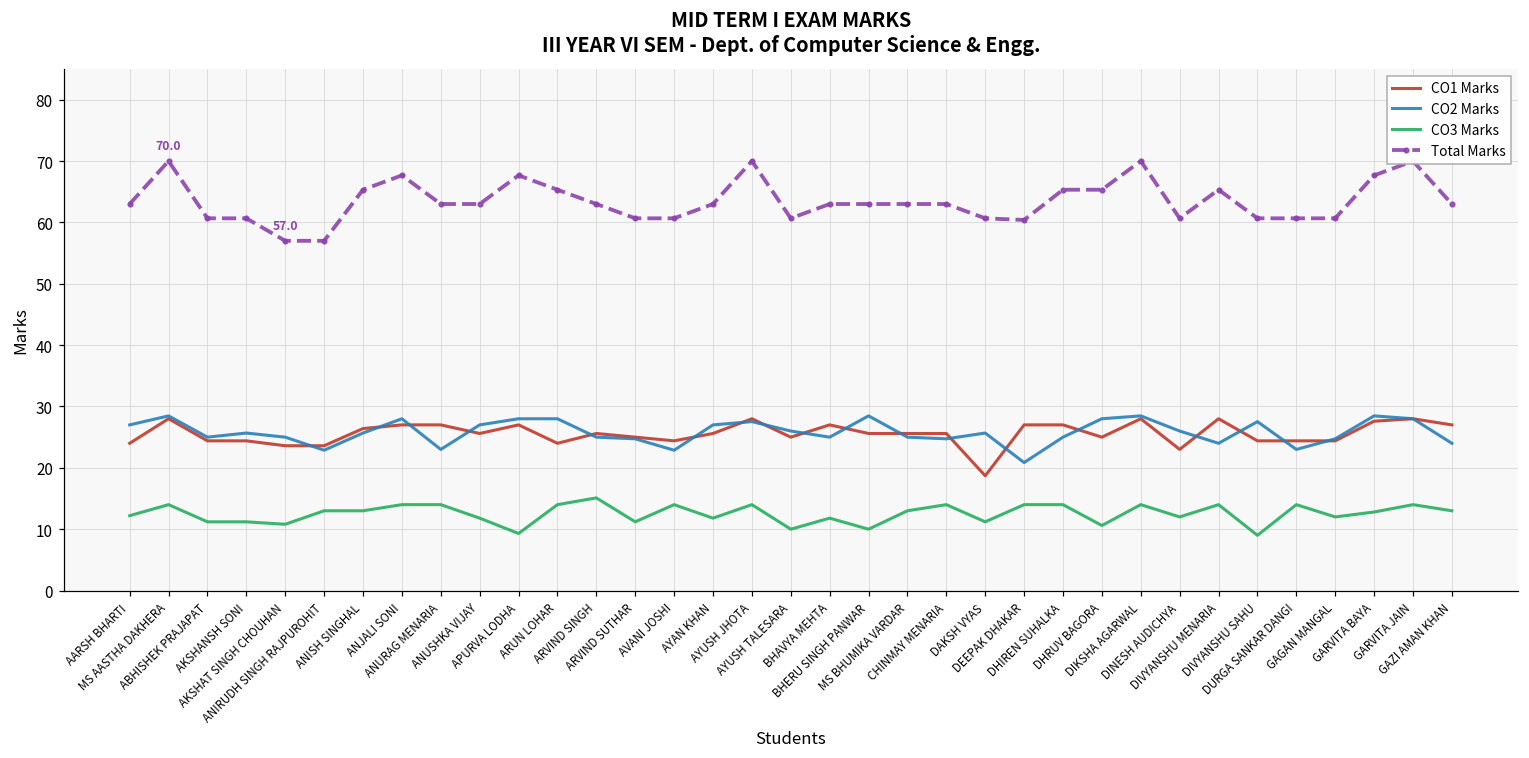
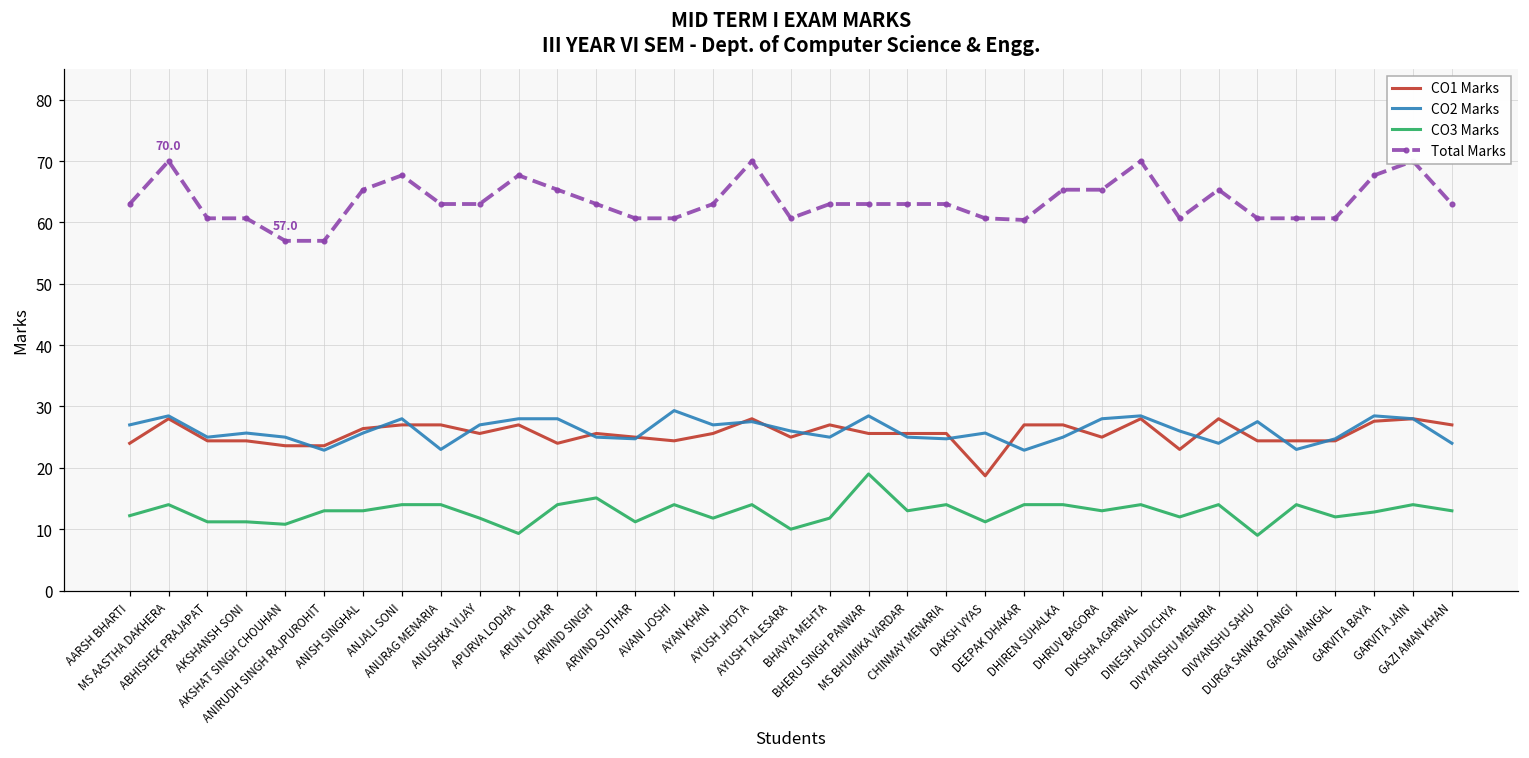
  {
    "CO1 Marks": {
      "AARSH BHARTI": 24,
      "MS AASTHA DAKHERA": 28,
      "ABHISHEK PRAJAPAT": 24,
      "AKSHANSH SONI": 24,
      "AKSHAT SINGH CHOUHAN": 24,
      "ANIRUDH SINGH RAJPUROHIT": 24,
      "ANISH SINGHAL": 26,
      "ANJALI SONI": 27,
      "ANURAG MENARIA": 27,
      "ANUSHKA VIJAY": 26,
      "APURVA LODHA": 27,
      "ARUN LOHAR": 24,
      "ARVIND SINGH": 26,
      "AVANI JOSHI": 24,
      "AYAN KHAN": 26,
      "AYUSH JHOTA": 28,
      "AYUSH TALESARA": 25,
      "BHAVYA MEHTA": 27,
      "BHERU SINGH PANWAR": 26,
      "MS BHUMIKA VARDAR": 26,
      "CHINMAY MENARIA": 26,
      "DAKSH VYAS": 19,
      "DEEPAK DHAKAR": 27,
      "DHIREN SUHALKA": 27,
      "DHRUV BAGORA": 25,
      "DIKSHA AGARWAL": 28,
      "DINESH AUDICHYA": 23,
      "DIVYANSHU MENARIA": 28,
      "DIVYANSHU SAHU": 24,
      "DURGA SANKAR DANGI": 24,
      "GARVITA BAYA": 28,
      "GAZI AMAN KHAN": 27
    },
    "CO2 Marks": {
      "AARSH BHARTI": 27,
      "MS AASTHA DAKHERA": 28,
      "ABHISHEK PRAJAPAT": 25,
      "AKSHANSH SONI": 26,
      "AKSHAT SINGH CHOUHAN": 25,
      "ANIRUDH SINGH RAJPUROHIT": 23,
      "ANISH SINGHAL": 26,
      "ANJALI SONI": 28,
      "ANURAG MENARIA": 23,
      "ANUSHKA VIJAY": 27,
      "APURVA LODHA": 28,
      "ARUN LOHAR": 28,
      "ARVIND SINGH": 25,
-     "AVANI JOSHI": 23,
+     "AVANI JOSHI": 29,
      "AYAN KHAN": 27,
      "AYUSH JHOTA": 28,
      "AYUSH TALESARA": 26,
      "BHAVYA MEHTA": 25,
      "BHERU SINGH PANWAR": 28,
      "MS BHUMIKA VARDAR": 25,
      "CHINMAY MENARIA": 25,
      "DAKSH VYAS": 26,
-     "DEEPAK DHAKAR": 21,
+     "DEEPAK DHAKAR": 23,
      "DHIREN SUHALKA": 25,
      "DHRUV BAGORA": 28,
      "DIKSHA AGARWAL": 28,
      "DINESH AUDICHYA": 26,
      "DIVYANSHU MENARIA": 24,
      "DIVYANSHU SAHU": 28,
      "DURGA SANKAR DANGI": 23,
      "GARVITA BAYA": 28,
      "GAZI AMAN KHAN": 24
    },
    "CO3 Marks": {
      "AARSH BHARTI": 12,
      "MS AASTHA DAKHERA": 14,
      "ABHISHEK PRAJAPAT": 11,
      "AKSHANSH SONI": 11,
      "AKSHAT SINGH CHOUHAN": 11,
      "ANIRUDH SINGH RAJPUROHIT": 13,
      "ANISH SINGHAL": 13,
      "ANJALI SONI": 14,
      "ANURAG MENARIA": 14,
      "ANUSHKA VIJAY": 12,
      "APURVA LODHA": 9,
      "ARUN LOHAR": 14,
      "ARVIND SINGH": 15,
      "ARVIND SUTHAR": 11,
      "AVANI JOSHI": 14,
      "AYAN KHAN": 12,
      "AYUSH JHOTA": 14,
      "AYUSH TALESARA": 10,
      "BHAVYA MEHTA": 12,
-     "BHERU SINGH PANWAR": 10,
+     "BHERU SINGH PANWAR": 19,
      "MS BHUMIKA VARDAR": 13,
      "CHINMAY MENARIA": 14,
      "DAKSH VYAS": 11,
      "DEEPAK DHAKAR": 14,
      "DHIREN SUHALKA": 14,
-     "DHRUV BAGORA": 11,
+     "DHRUV BAGORA": 13,
      "DIKSHA AGARWAL": 14,
      "DINESH AUDICHYA": 12,
      "DIVYANSHU MENARIA": 14,
      "DIVYANSHU SAHU": 9,
      "DURGA SANKAR DANGI": 14,
      "GAGAN MANGAL": 12,
      "GARVITA BAYA": 13,
      "GARVITA JAIN": 14,
      "GAZI AMAN KHAN": 13
    },
    "Total Marks": {
      "MS AASTHA DAKHERA": 70.0,
      "AKSHAT SINGH CHOUHAN": 57.0
    }
  }
